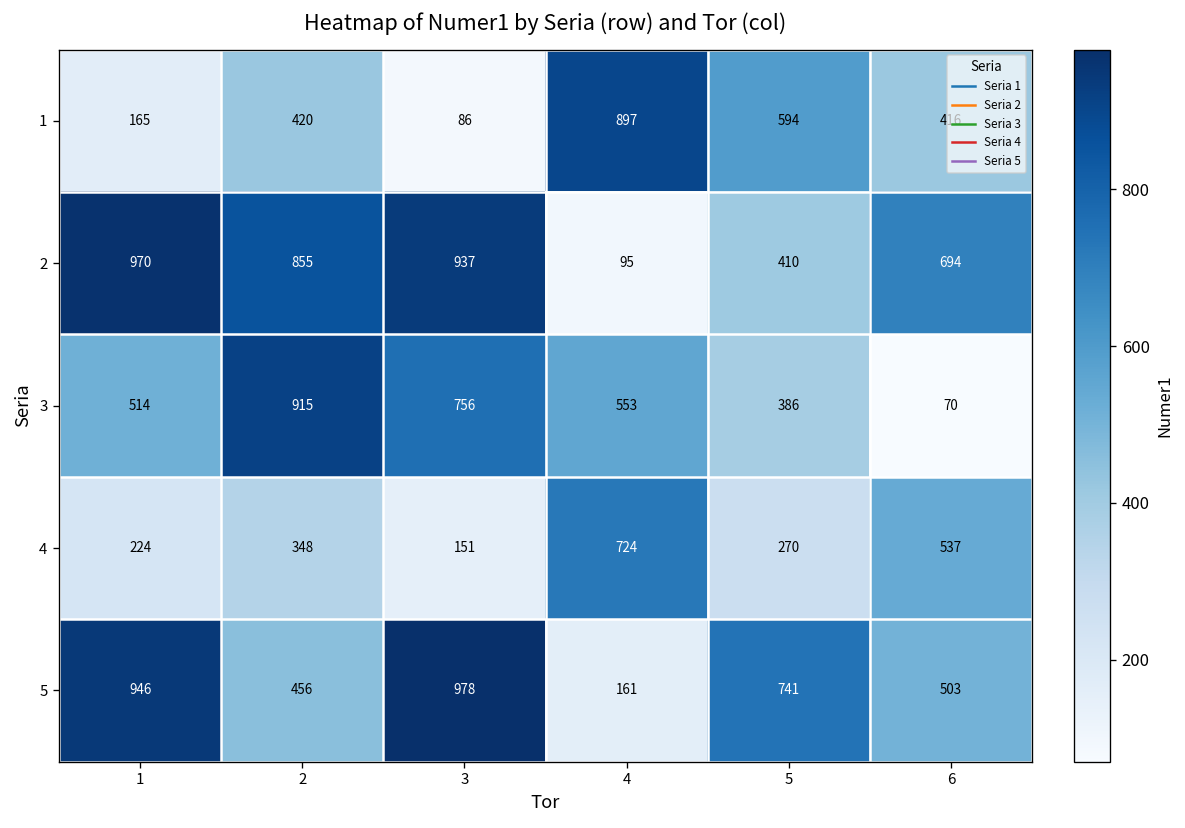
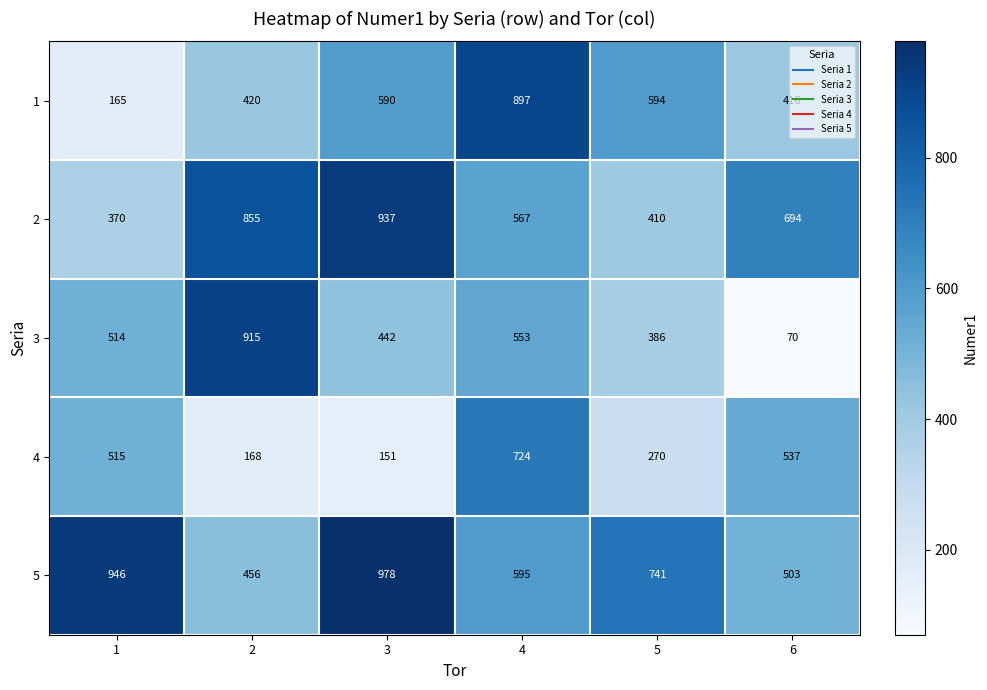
  {
    "1": {
      "1": 165,
      "2": 420,
-     "3": 86,
+     "3": 590,
      "4": 897,
      "5": 594
    },
    "2": {
-     "1": 970,
+     "1": 370,
      "2": 855,
      "3": 937,
-     "4": 95,
+     "4": 567,
      "5": 410,
      "6": 694
    },
    "3": {
      "1": 514,
      "2": 915,
-     "3": 756,
+     "3": 442,
      "4": 553,
      "5": 386,
      "6": 70
    },
    "4": {
-     "1": 224,
-     "2": 348,
+     "1": 515,
+     "2": 168,
      "3": 151,
      "4": 724,
      "5": 270,
      "6": 537
    },
    "5": {
      "1": 946,
      "2": 456,
      "3": 978,
-     "4": 161,
+     "4": 595,
      "5": 741,
      "6": 503
    }
  }
